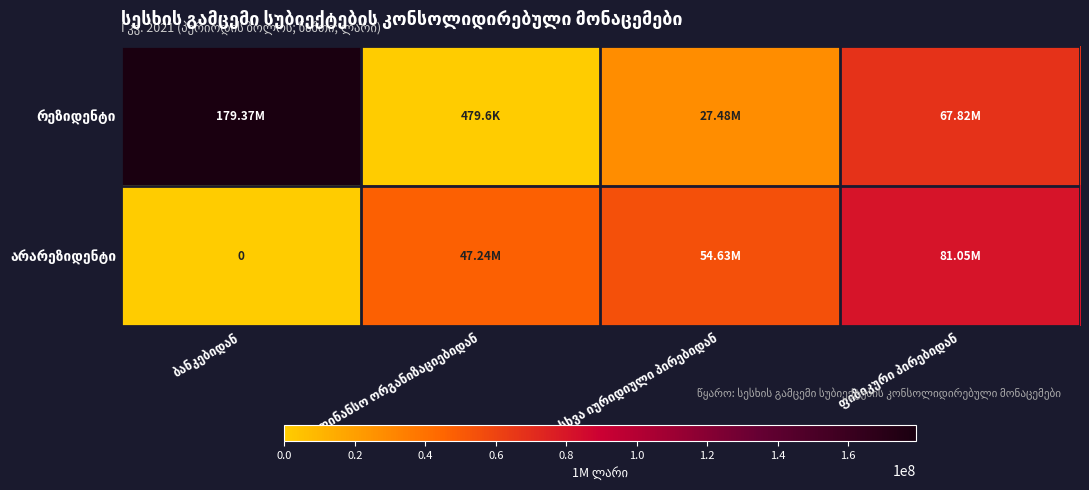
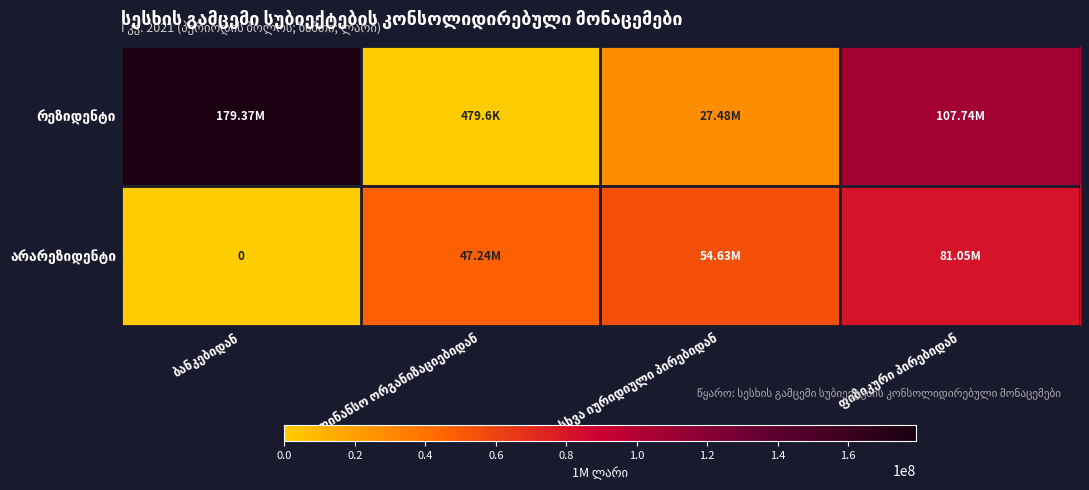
  {
    "რეზიდენტი": {
      "ბანკებიდან": "179.37M",
      "საფინანსო ორგანიზაციებიდან": "479.6K",
      "სხვა იურიდიული პირებიდან": "27.48M",
-     "ფიზიკური პირებიდან": "67.82M"
+     "ფიზიკური პირებიდან": "107.74M"
    },
    "არარეზიდენტი": {
      "ბანკებიდან": "0",
      "საფინანსო ორგანიზაციებიდან": "47.24M",
      "სხვა იურიდიული პირებიდან": "54.63M",
      "ფიზიკური პირებიდან": "81.05M"
    }
  }
